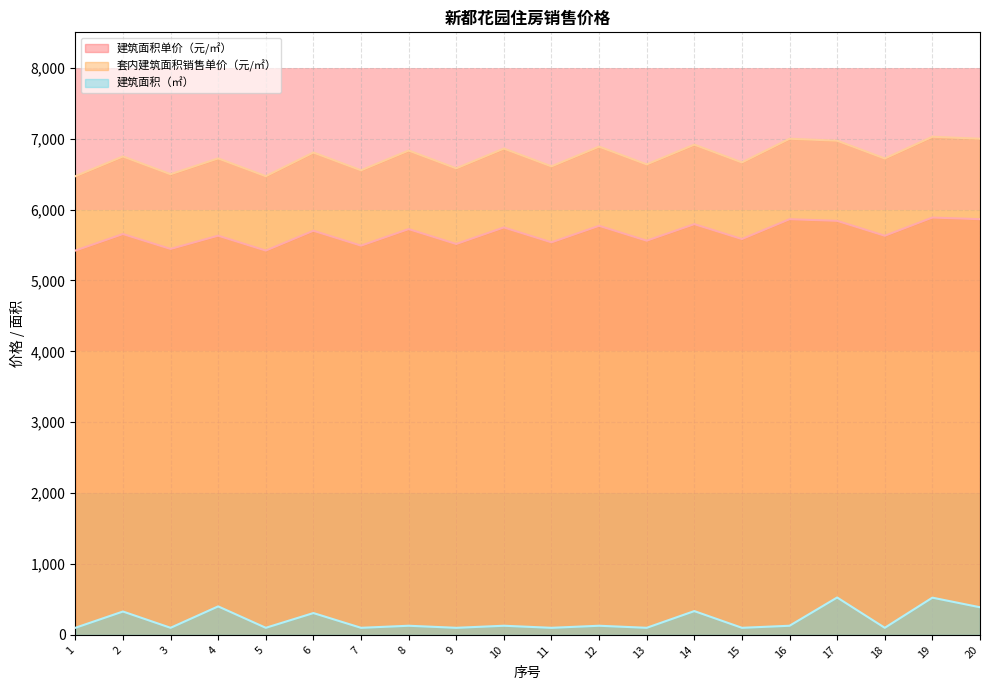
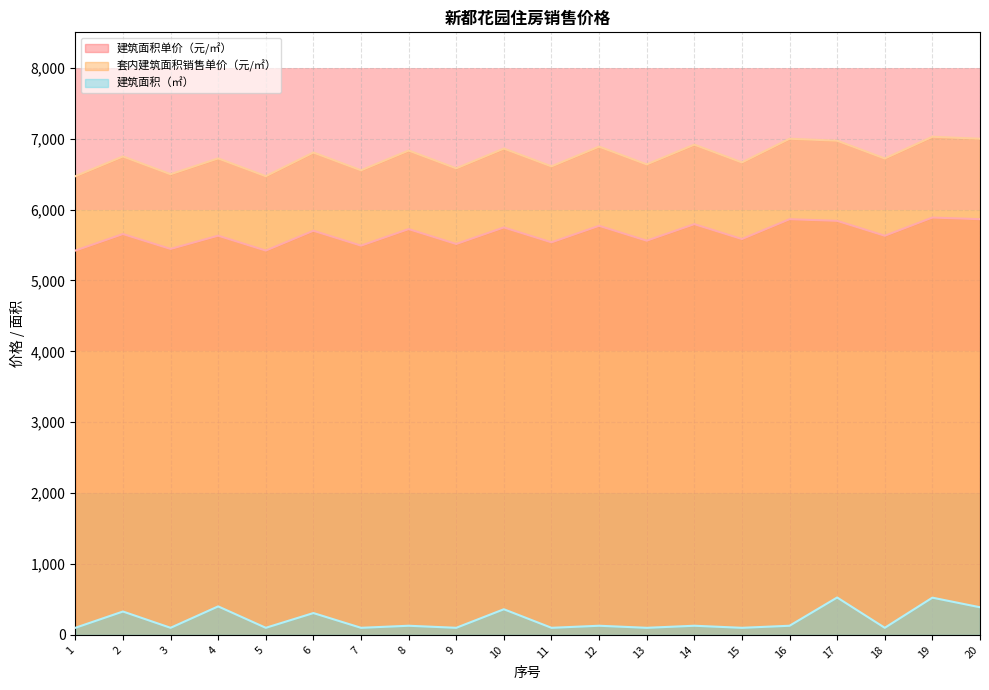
  {
    "建筑面积（㎡）": {
      "1": 100,
      "2": 300,
      "3": 100,
      "4": 400,
      "5": 100,
      "6": 300,
      "7": 100,
      "8": 100,
      "9": 100,
-     "10": 100,
+     "10": 400,
      "11": 100,
      "12": 100,
      "13": 100,
-     "14": 300,
+     "14": 100,
      "15": 100,
      "16": 100,
      "17": 500,
      "18": 100,
      "19": 500,
      "20": 400
    }
  }
